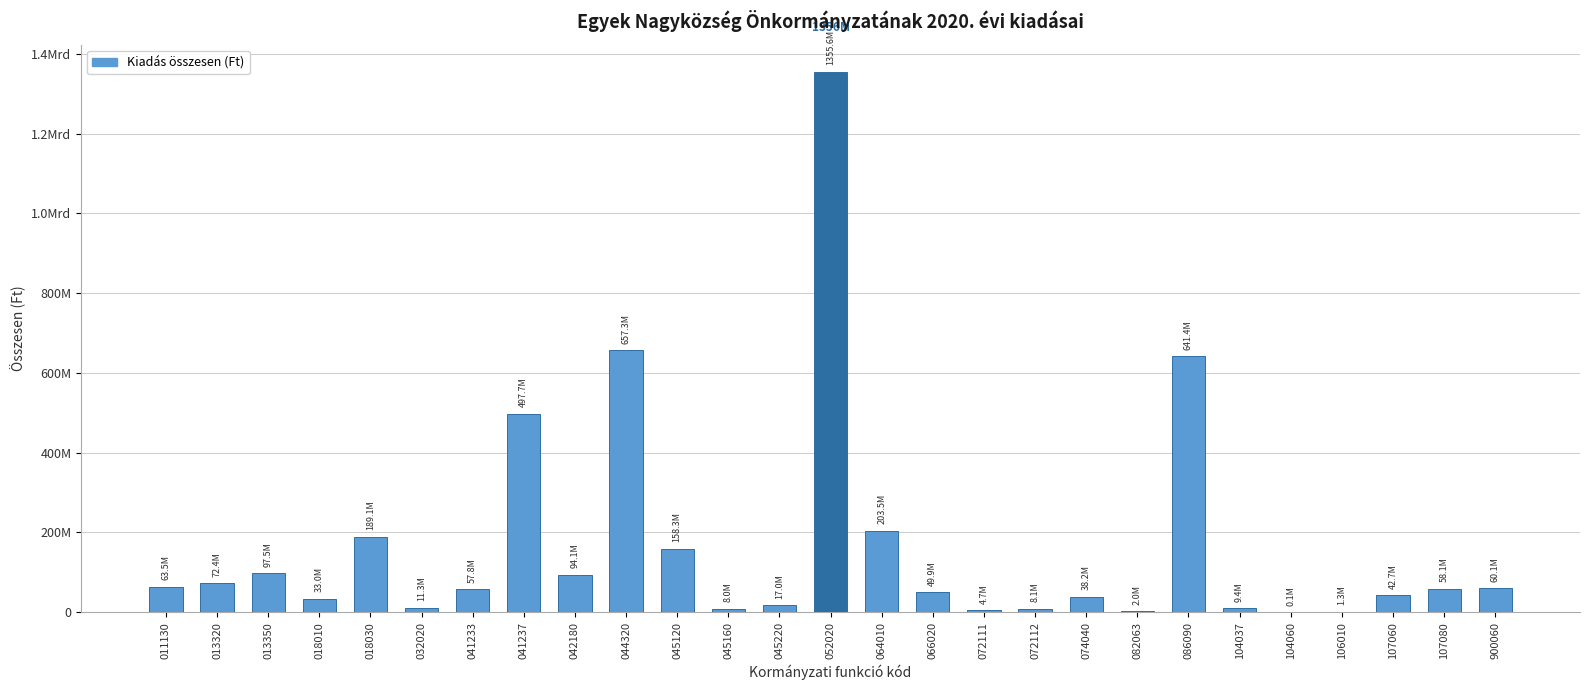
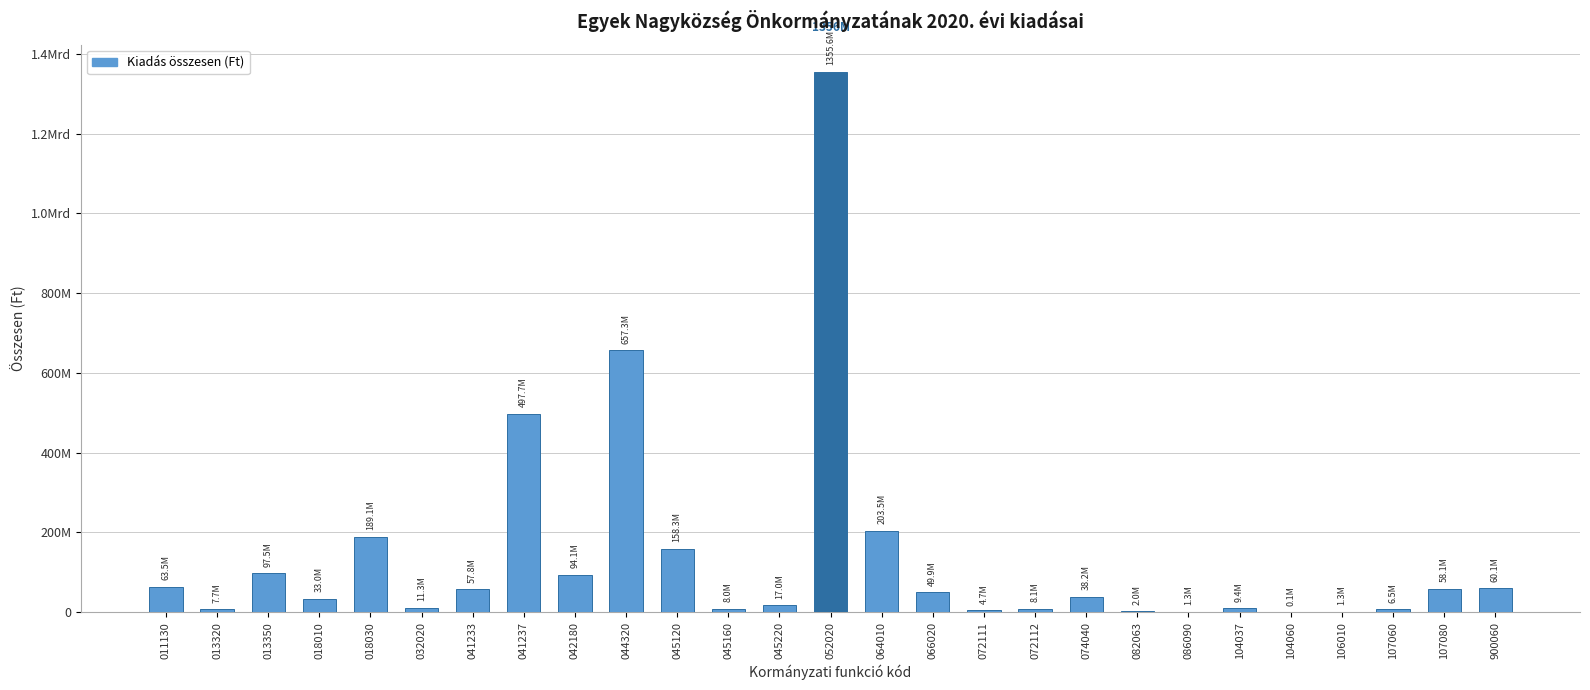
  {
    "011130": "63.5M",
-   "013320": "72.4M",
+   "013320": "7.7M",
    "013350": "97.5M",
    "018010": "33.0M",
    "018030": "189.1M",
    "032020": "11.3M",
    "041233": "57.8M",
    "041237": "497.7M",
    "042180": "94.1M",
    "044320": "657.3M",
    "045120": "158.3M",
    "045160": "8.0M",
    "045220": "17.0M",
    "052020": "1355.6M",
    "064010": "203.5M",
    "066020": "49.9M",
    "072111": "4.7M",
    "072112": "8.1M",
    "074040": "38.2M",
    "082063": "2.0M",
-   "086090": "641.4M",
+   "086090": "1.3M",
    "104037": "9.4M",
    "104060": "0.1M",
    "106010": "1.3M",
-   "107060": "42.7M",
+   "107060": "6.5M",
    "107080": "58.1M",
    "900060": "60.1M"
  }
